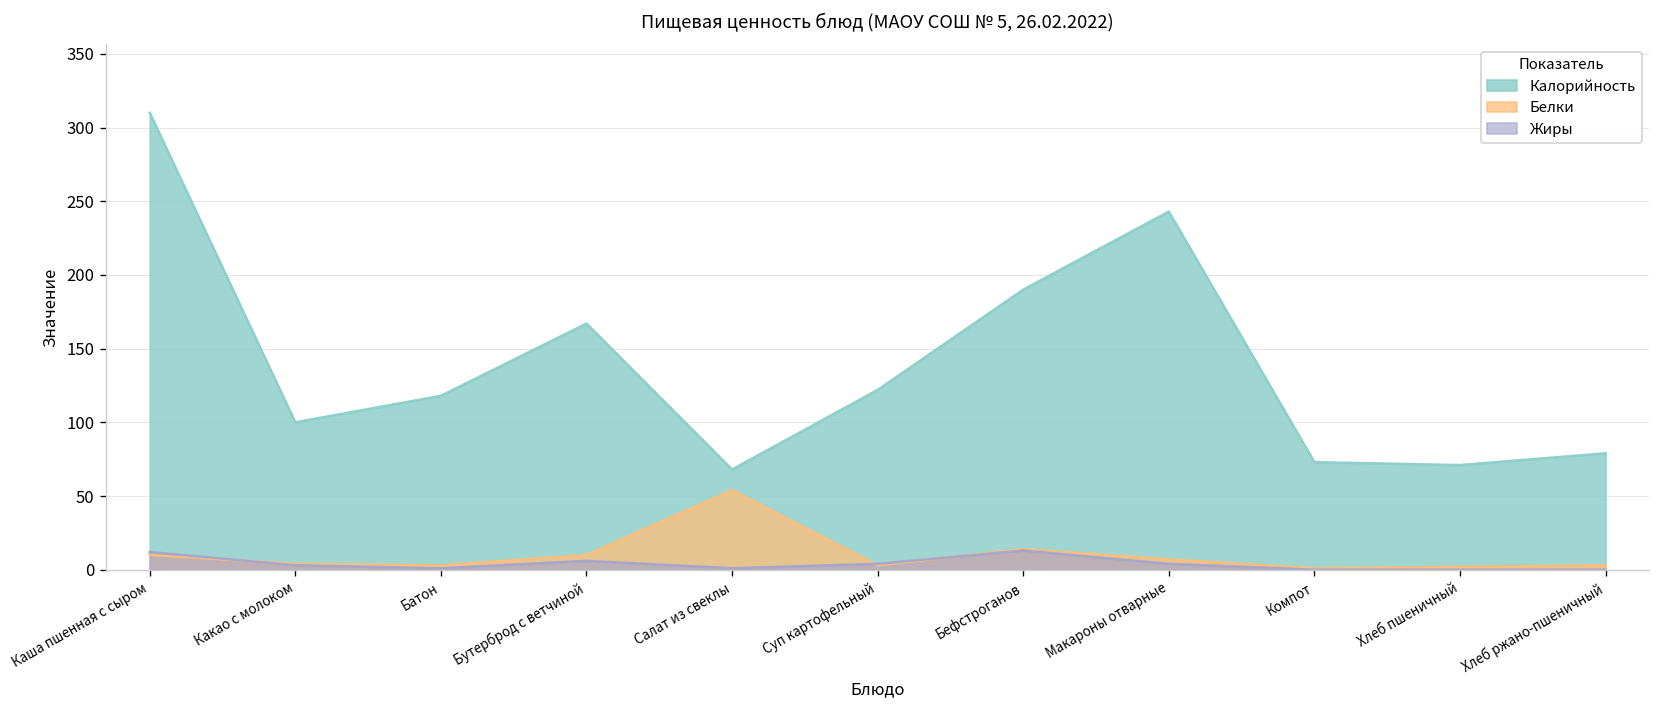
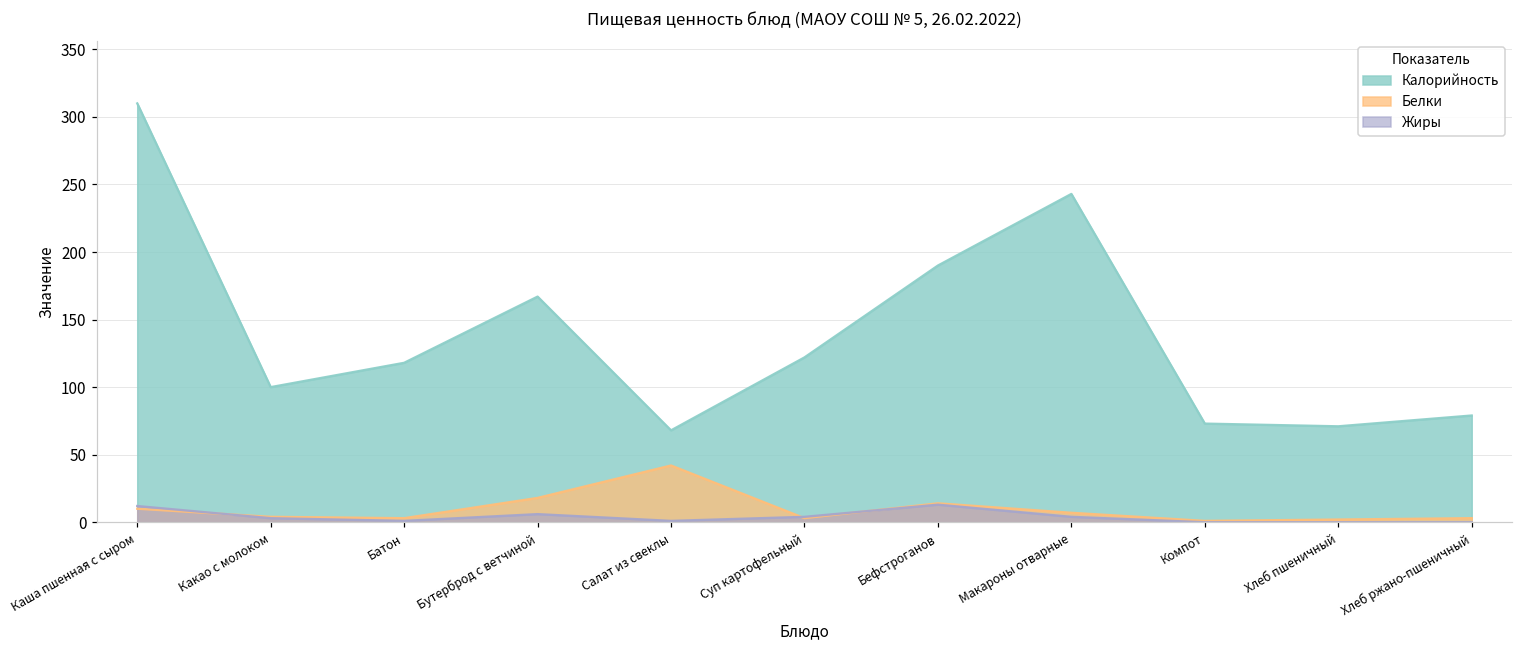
  {
    "Белки": {
-     "Бутерброд с ветчиной": 10,
-     "Салат из свеклы": 54,
+     "Бутерброд с ветчиной": 18,
+     "Салат из свеклы": 42,
      "Макароны отварные": 7,
      "Хлеб ржано-пшеничный": 3
    }
  }
